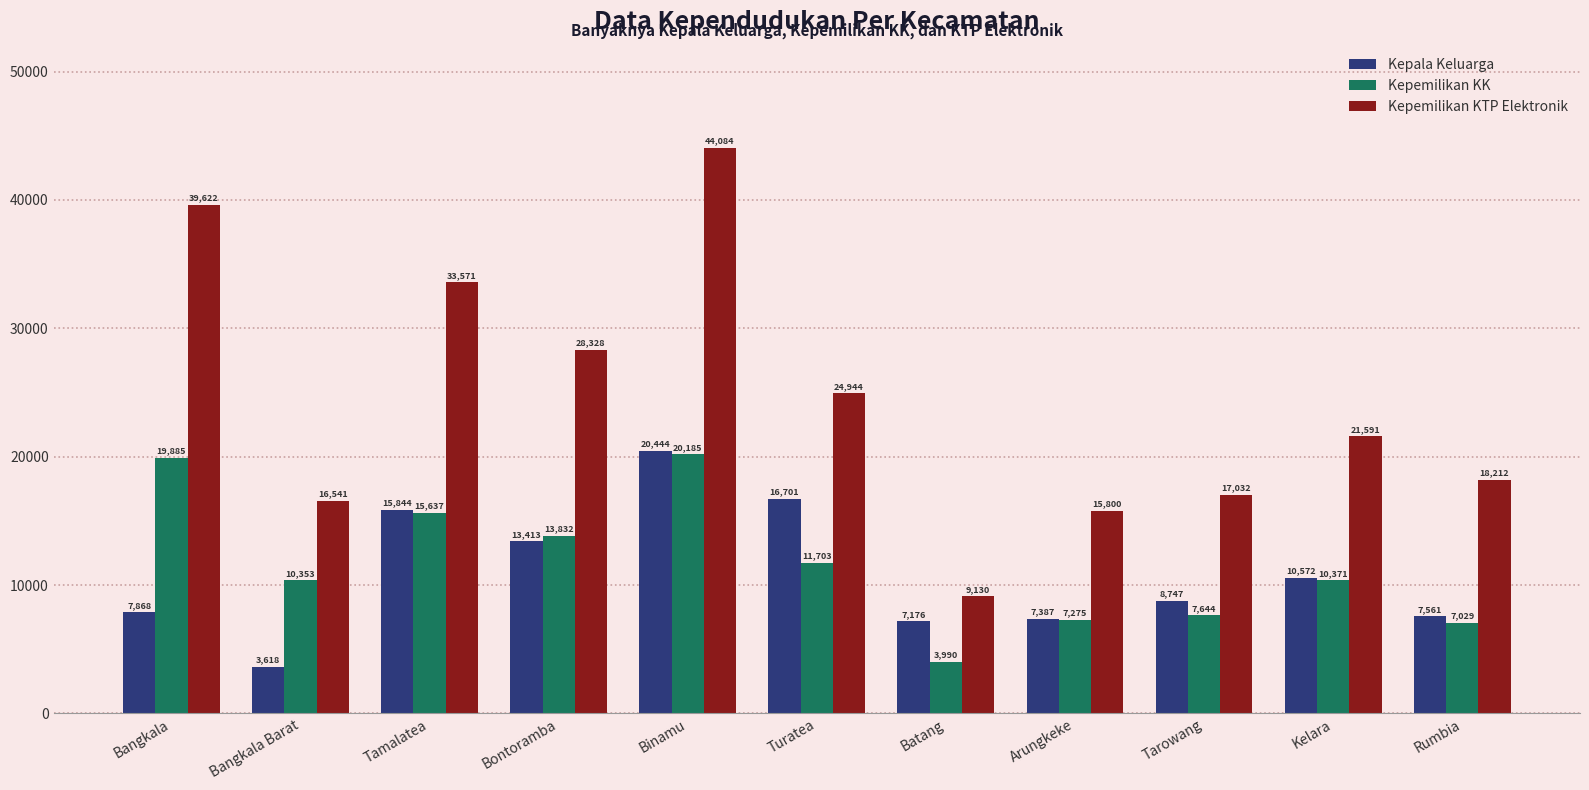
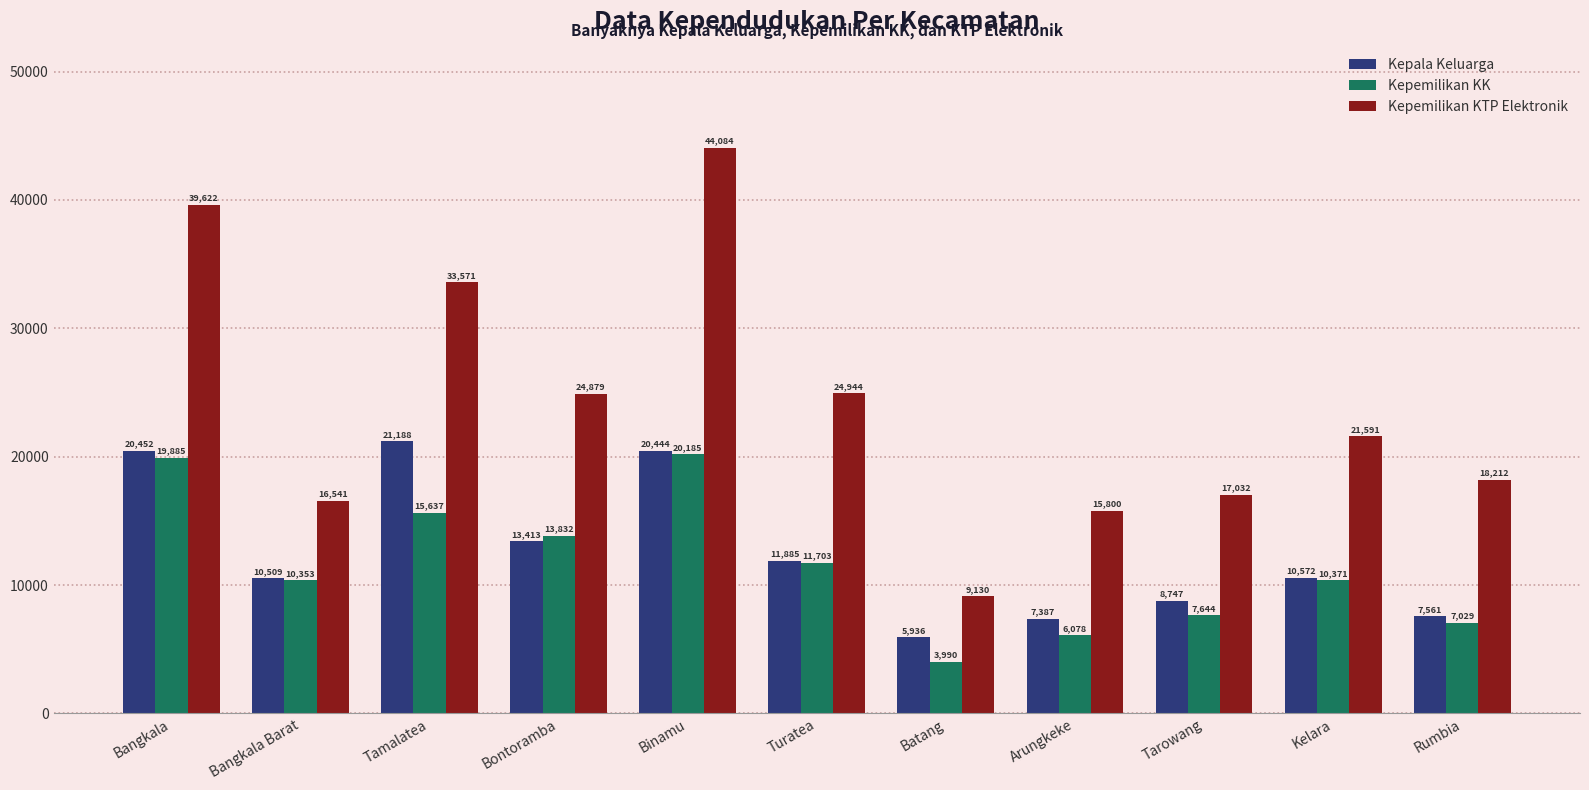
  {
    "Kepala Keluarga": {
-     "Bangkala": "7,868",
-     "Bangkala Barat": "3,618",
-     "Tamalatea": "15,844",
+     "Bangkala": "20,452",
+     "Bangkala Barat": "10,509",
+     "Tamalatea": "21,188",
      "Bontoramba": "13,413",
      "Binamu": "20,444",
-     "Turatea": "16,701",
-     "Batang": "7,176",
+     "Turatea": "11,885",
+     "Batang": "5,936",
      "Arungkeke": "7,387",
      "Tarowang": "8,747",
      "Kelara": "10,572",
      "Rumbia": "7,561"
    },
    "Kepemilikan KK": {
      "Bangkala": "19,885",
      "Bangkala Barat": "10,353",
      "Tamalatea": "15,637",
      "Bontoramba": "13,832",
      "Binamu": "20,185",
      "Turatea": "11,703",
      "Batang": "3,990",
-     "Arungkeke": "7,275",
+     "Arungkeke": "6,078",
      "Tarowang": "7,644",
      "Kelara": "10,371",
      "Rumbia": "7,029"
    },
    "Kepemilikan KTP Elektronik": {
      "Bangkala": "39,622",
      "Bangkala Barat": "16,541",
      "Tamalatea": "33,571",
-     "Bontoramba": "28,328",
+     "Bontoramba": "24,879",
      "Binamu": "44,084",
      "Turatea": "24,944",
      "Batang": "9,130",
      "Arungkeke": "15,800",
      "Tarowang": "17,032",
      "Kelara": "21,591",
      "Rumbia": "18,212"
    }
  }
